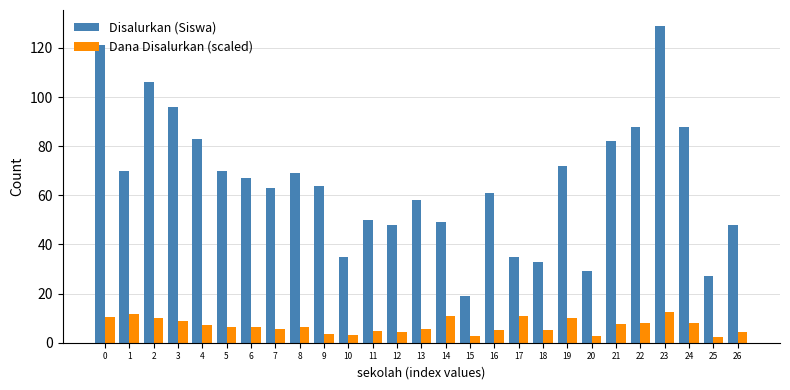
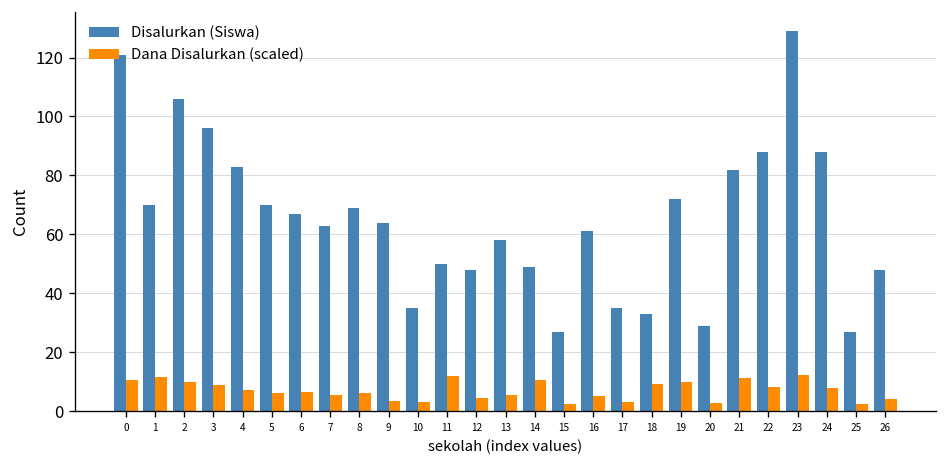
  {
    "Disalurkan (Siswa)": {
      "0": 121,
      "1": 70,
      "2": 106,
      "3": 96,
      "4": 83,
      "5": 70,
      "6": 67,
      "7": 63,
      "8": 69,
      "9": 64,
      "10": 35,
      "11": 50,
      "12": 48,
      "13": 58,
      "14": 49,
-     "15": 19,
+     "15": 27,
      "16": 61,
      "17": 35,
      "18": 33,
      "19": 72,
      "20": 29,
      "21": 82,
      "22": 88,
      "23": 129,
      "24": 88,
      "25": 27,
      "26": 48
    },
    "Dana Disalurkan (scaled)": {
      "0": 10,
      "1": 12,
      "2": 10,
      "3": 9,
      "4": 7,
      "5": 6,
      "6": 7,
      "7": 6,
      "8": 6,
      "9": 4,
      "10": 3,
-     "11": 5,
+     "11": 12,
      "12": 4,
      "13": 6,
      "14": 11,
      "15": 3,
      "16": 5,
-     "17": 11,
-     "18": 5,
+     "17": 3,
+     "18": 9,
      "19": 10,
      "20": 3,
-     "21": 8,
+     "21": 11,
      "22": 8,
      "23": 12,
      "24": 8,
      "25": 3,
      "26": 4
    }
  }
